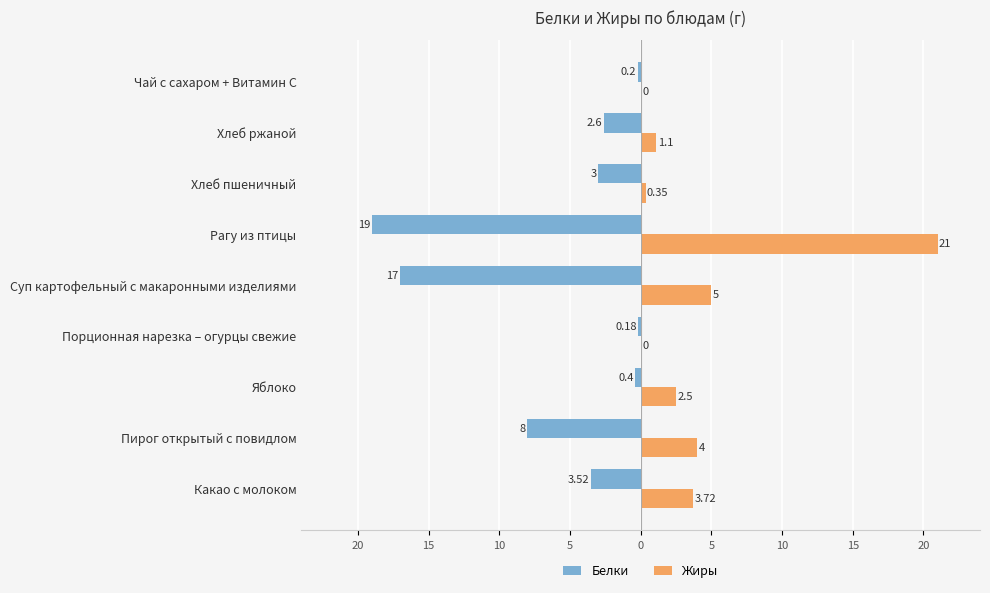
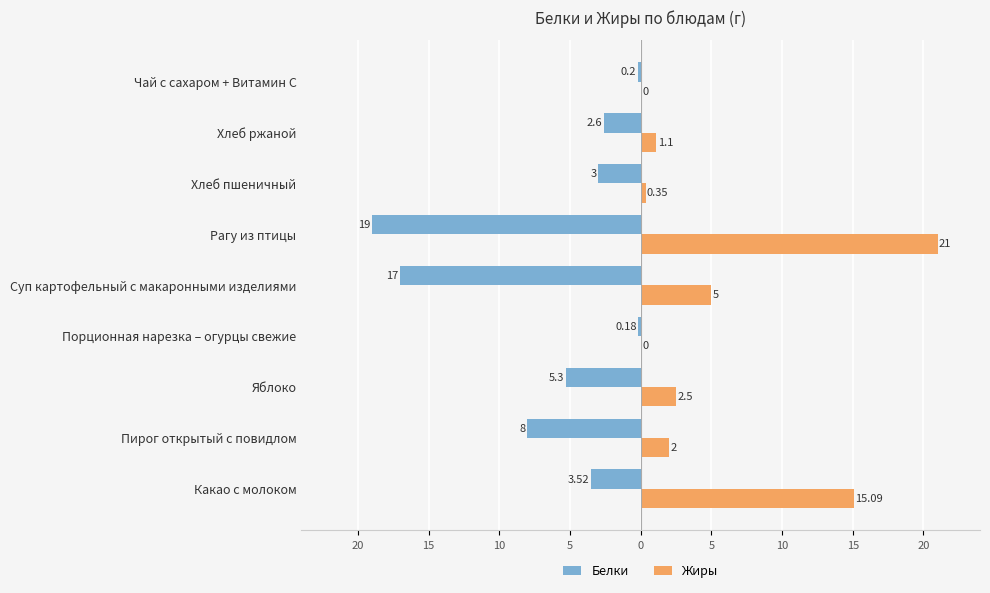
  {
    "Белки": {
-     "Яблоко": 0.4
+     "Яблоко": 5.3
    },
    "Жиры": {
      "Чай с сахаром + Витамин С": 0,
      "Хлеб ржаной": 1.1,
      "Хлеб пшеничный": 0.35,
      "Рагу из птицы": 21,
      "Суп картофельный с макаронными изделиями": 5,
      "Порционная нарезка – огурцы свежие": 0,
      "Яблоко": 2.5,
-     "Пирог открытый с повидлом": 4,
-     "Какао с молоком": 3.72
+     "Пирог открытый с повидлом": 2,
+     "Какао с молоком": 15.09
    }
  }
